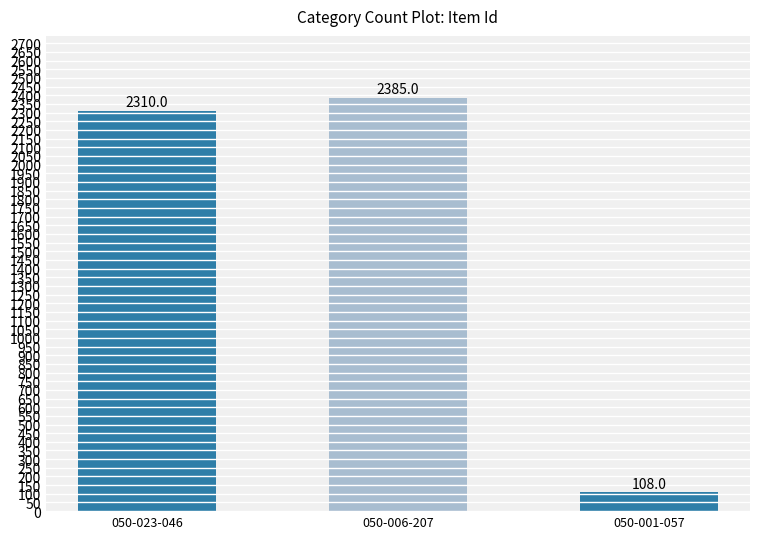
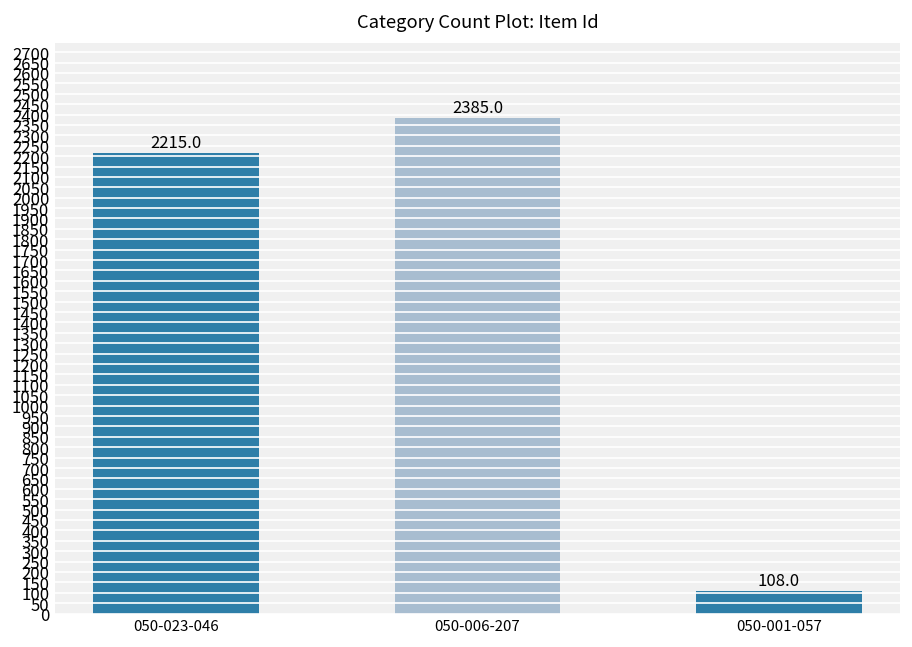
  {
-   "050-023-046": 2310.0,
+   "050-023-046": 2215.0,
    "050-006-207": 2385.0,
    "050-001-057": 108.0
  }
